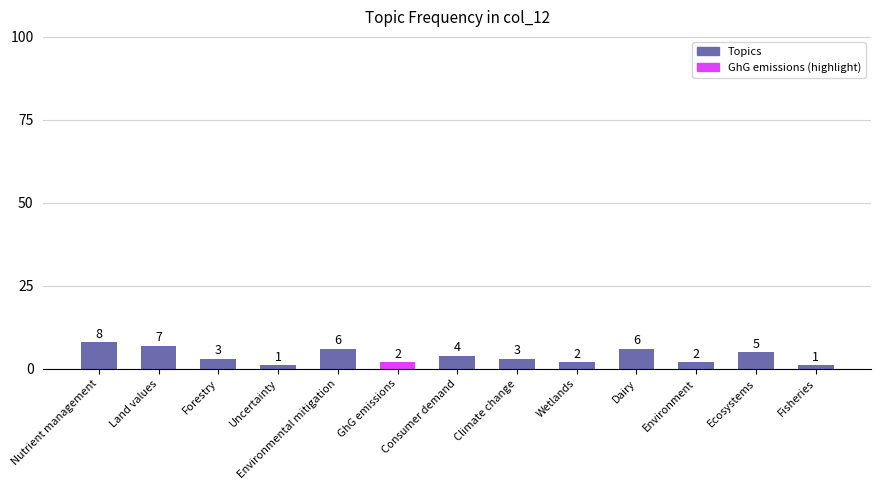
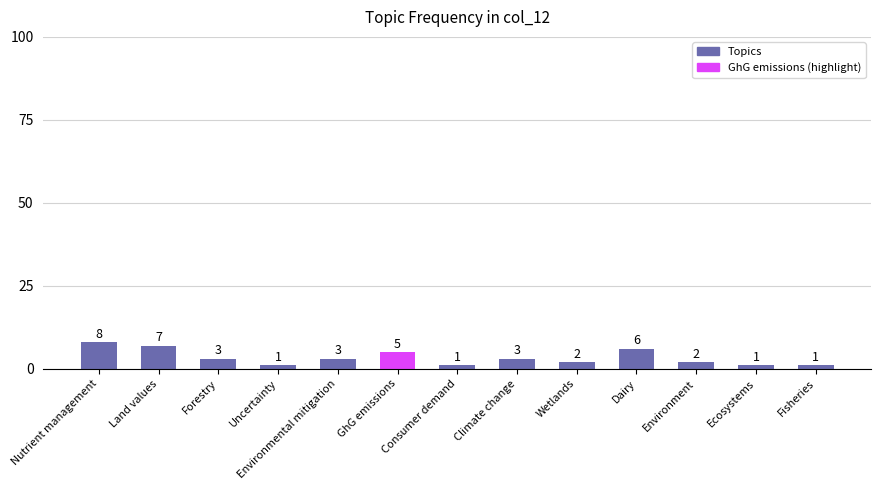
  {
    "Nutrient management": 8,
    "Land values": 7,
    "Forestry": 3,
    "Uncertainty": 1,
-   "Environmental mitigation": 6,
-   "GhG emissions": 2,
-   "Consumer demand": 4,
+   "Environmental mitigation": 3,
+   "GhG emissions": 5,
+   "Consumer demand": 1,
    "Climate change": 3,
    "Wetlands": 2,
    "Dairy": 6,
    "Environment": 2,
-   "Ecosystems": 5,
+   "Ecosystems": 1,
    "Fisheries": 1
  }
